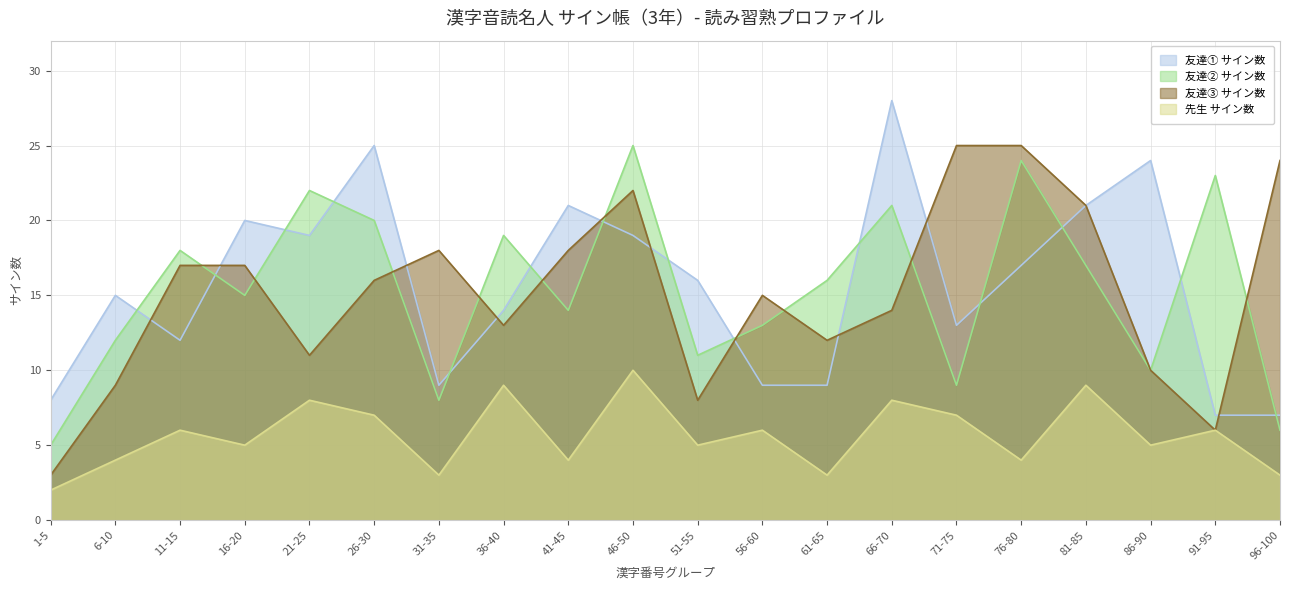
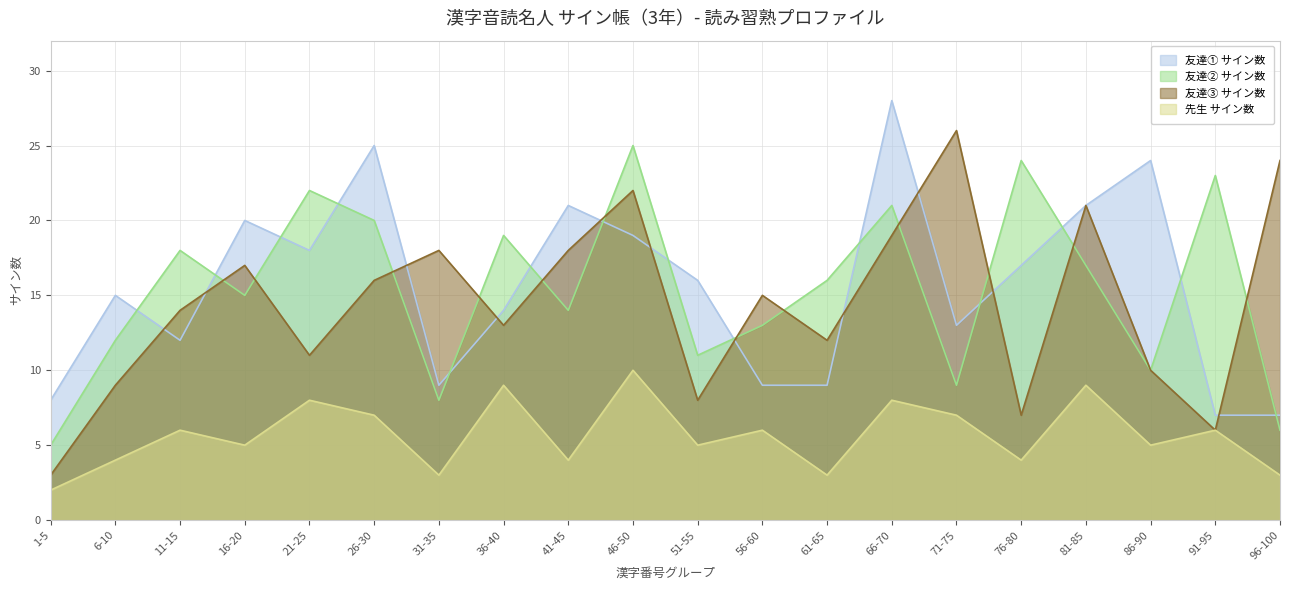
  {
    "友達① サイン数": {
      "1-5": 8,
      "6-10": 15,
      "11-15": 12,
      "16-20": 20,
-     "21-25": 19,
+     "21-25": 18,
      "26-30": 25,
      "31-35": 9,
      "36-40": 14,
      "41-45": 21,
      "46-50": 19,
      "51-55": 16,
      "56-60": 9,
      "61-65": 9,
      "66-70": 28,
      "71-75": 13,
      "76-80": 17,
      "86-90": 24,
      "91-95": 7,
      "96-100": 7
    },
    "友達③ サイン数": {
      "1-5": 3,
      "6-10": 9,
-     "11-15": 17,
+     "11-15": 14,
      "16-20": 17,
      "21-25": 11,
      "26-30": 16,
      "31-35": 18,
      "36-40": 13,
      "41-45": 18,
      "46-50": 22,
      "51-55": 8,
      "56-60": 15,
      "61-65": 12,
-     "66-70": 14,
-     "71-75": 25,
-     "76-80": 25,
+     "66-70": 19,
+     "71-75": 26,
+     "76-80": 7,
      "96-100": 24
    }
  }
